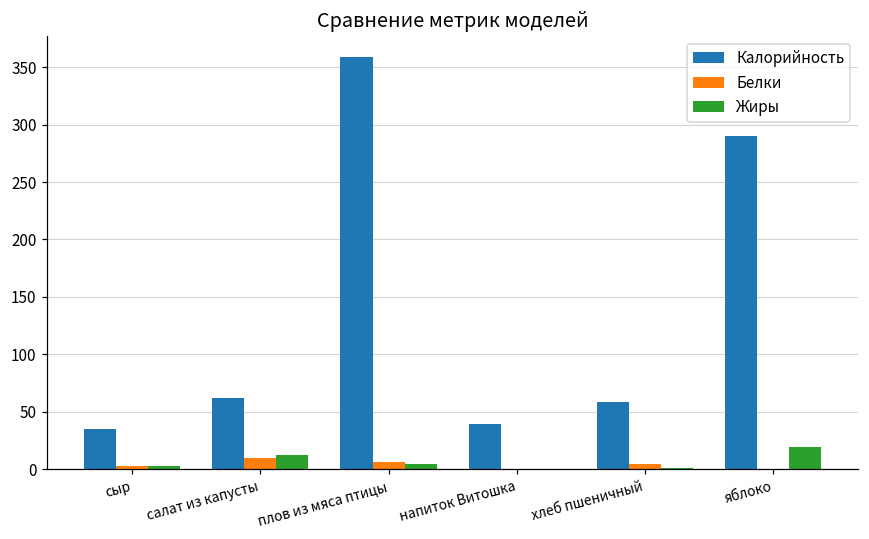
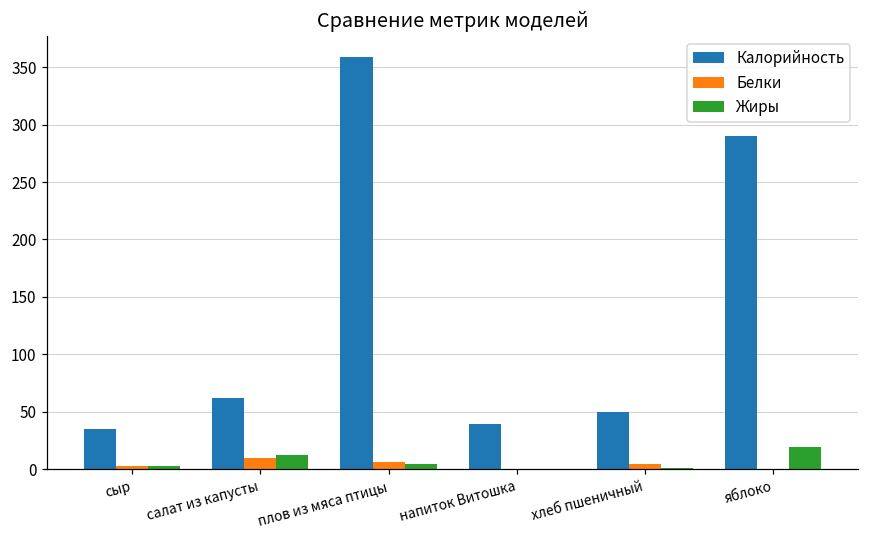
  {
    "Калорийность": {
      "сыр": 35,
      "салат из капусты": 62,
      "плов из мяса птицы": 359,
      "напиток Витошка": 39,
-     "хлеб пшеничный": 59,
+     "хлеб пшеничный": 50,
      "яблоко": 290
    },
    "Белки": {
      "сыр": 3,
      "салат из капусты": 10,
      "плов из мяса птицы": 6,
      "напиток Витошка": 0,
      "хлеб пшеничный": 4,
      "яблоко": 0
    },
    "Жиры": {
      "сыр": 3,
      "салат из капусты": 12,
      "плов из мяса птицы": 4,
      "напиток Витошка": 0,
      "яблоко": 19
    }
  }
